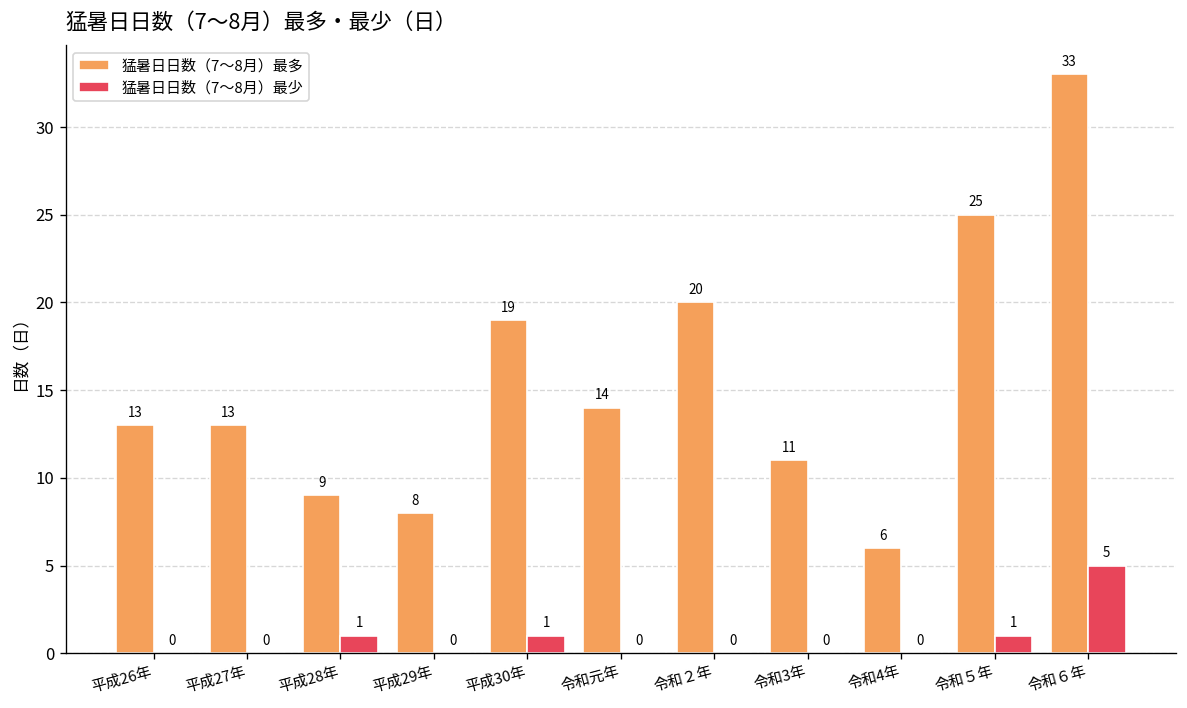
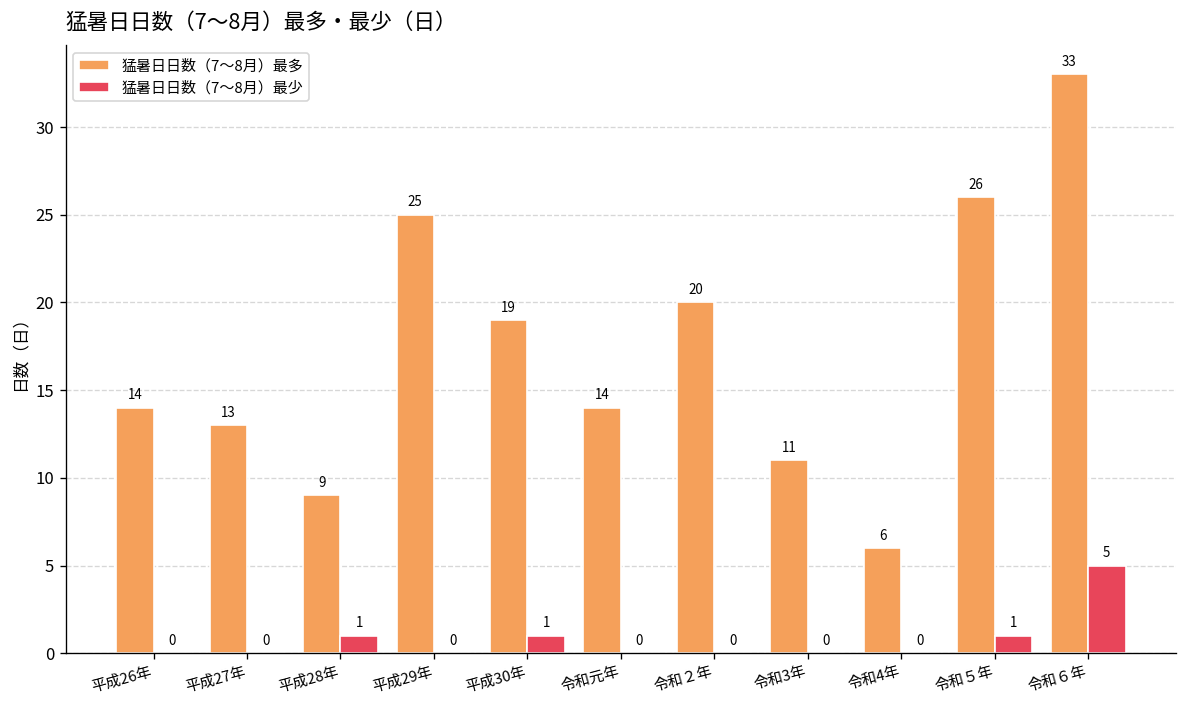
  {
    "猛暑日日数（7～8月）最多": {
-     "平成26年": 13,
+     "平成26年": 14,
      "平成27年": 13,
      "平成28年": 9,
-     "平成29年": 8,
+     "平成29年": 25,
      "平成30年": 19,
      "令和元年": 14,
      "令和２年": 20,
      "令和3年": 11,
      "令和4年": 6,
-     "令和５年": 25,
+     "令和５年": 26,
      "令和６年": 33
    },
    "猛暑日日数（7～8月）最少": {
      "平成26年": 0,
      "平成27年": 0,
      "平成28年": 1,
      "平成29年": 0,
      "平成30年": 1,
      "令和元年": 0,
      "令和２年": 0,
      "令和3年": 0,
      "令和4年": 0,
      "令和５年": 1,
      "令和６年": 5
    }
  }
